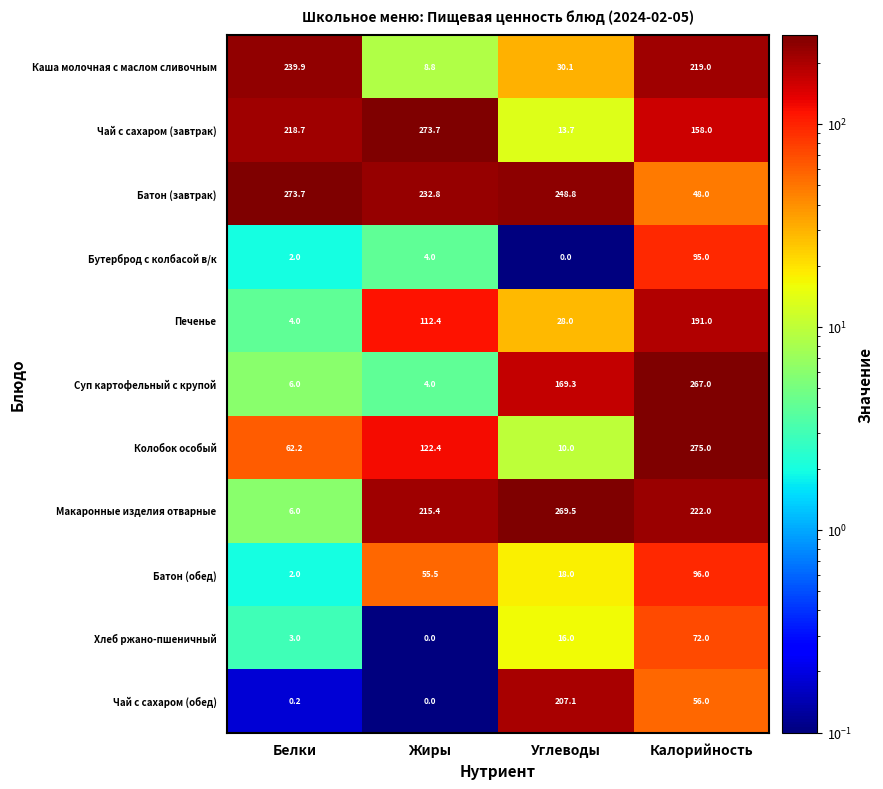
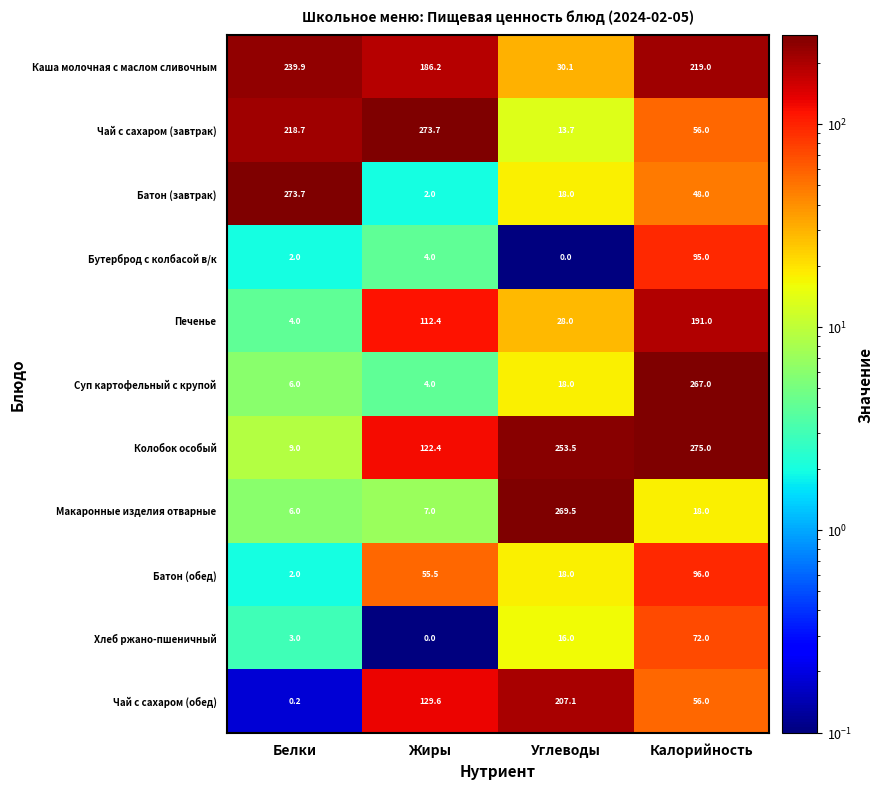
  {
    "Каша молочная с маслом сливочным": {
      "Белки": 239.9,
-     "Жиры": 8.8,
+     "Жиры": 186.2,
      "Углеводы": 30.1,
      "Калорийность": 219.0
    },
    "Чай с сахаром (завтрак)": {
      "Белки": 218.7,
      "Жиры": 273.7,
      "Углеводы": 13.7,
-     "Калорийность": 158.0
+     "Калорийность": 56.0
    },
    "Батон (завтрак)": {
      "Белки": 273.7,
-     "Жиры": 232.8,
-     "Углеводы": 248.8,
+     "Жиры": 2.0,
+     "Углеводы": 18.0,
      "Калорийность": 48.0
    },
    "Бутерброд с колбасой в/к": {
      "Белки": 2.0,
      "Жиры": 4.0,
      "Углеводы": 0.0,
      "Калорийность": 95.0
    },
    "Печенье": {
      "Белки": 4.0,
      "Жиры": 112.4,
      "Углеводы": 28.0,
      "Калорийность": 191.0
    },
    "Суп картофельный с крупой": {
      "Белки": 6.0,
      "Жиры": 4.0,
-     "Углеводы": 169.3,
+     "Углеводы": 18.0,
      "Калорийность": 267.0
    },
    "Колобок особый": {
-     "Белки": 62.2,
+     "Белки": 9.0,
      "Жиры": 122.4,
-     "Углеводы": 10.0,
+     "Углеводы": 253.5,
      "Калорийность": 275.0
    },
    "Макаронные изделия отварные": {
      "Белки": 6.0,
-     "Жиры": 215.4,
+     "Жиры": 7.0,
      "Углеводы": 269.5,
-     "Калорийность": 222.0
+     "Калорийность": 18.0
    },
    "Батон (обед)": {
      "Белки": 2.0,
      "Жиры": 55.5,
      "Углеводы": 18.0,
      "Калорийность": 96.0
    },
    "Хлеб ржано-пшеничный": {
      "Белки": 3.0,
      "Жиры": 0.0,
      "Углеводы": 16.0,
      "Калорийность": 72.0
    },
    "Чай с сахаром (обед)": {
      "Белки": 0.2,
-     "Жиры": 0.0,
+     "Жиры": 129.6,
      "Углеводы": 207.1,
      "Калорийность": 56.0
    }
  }
